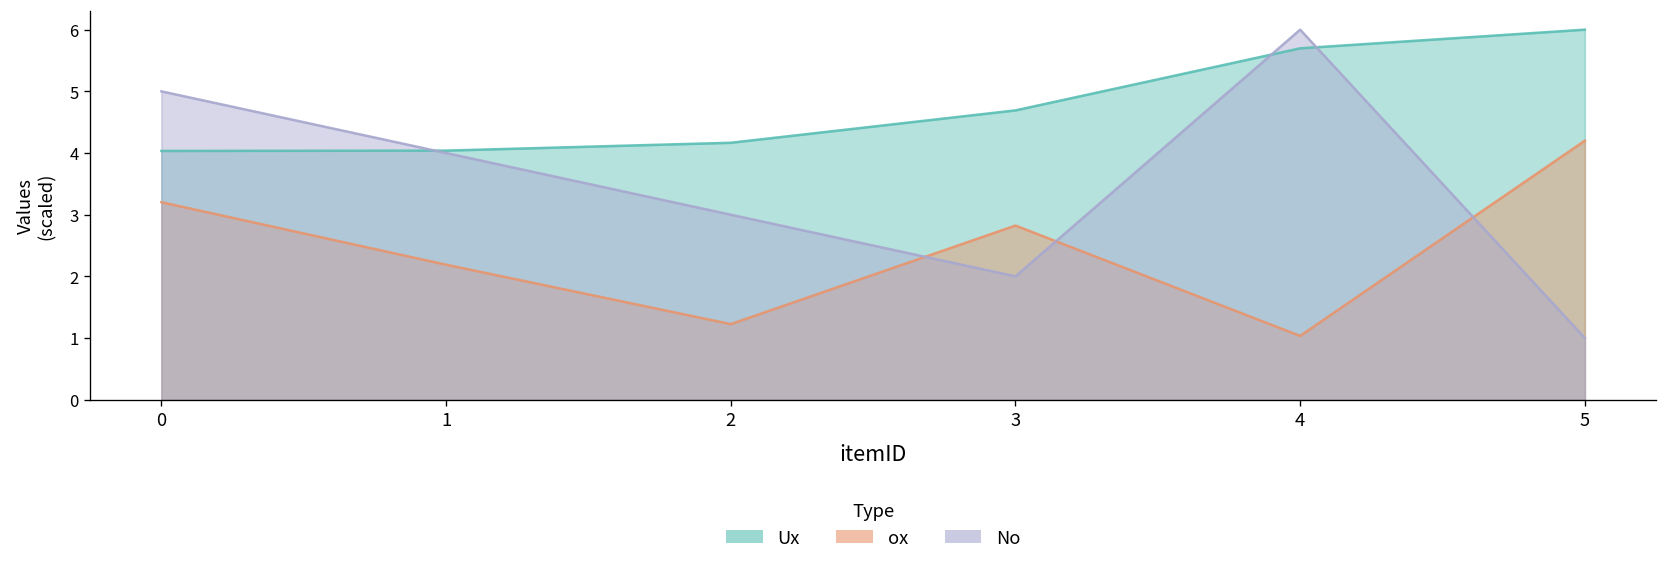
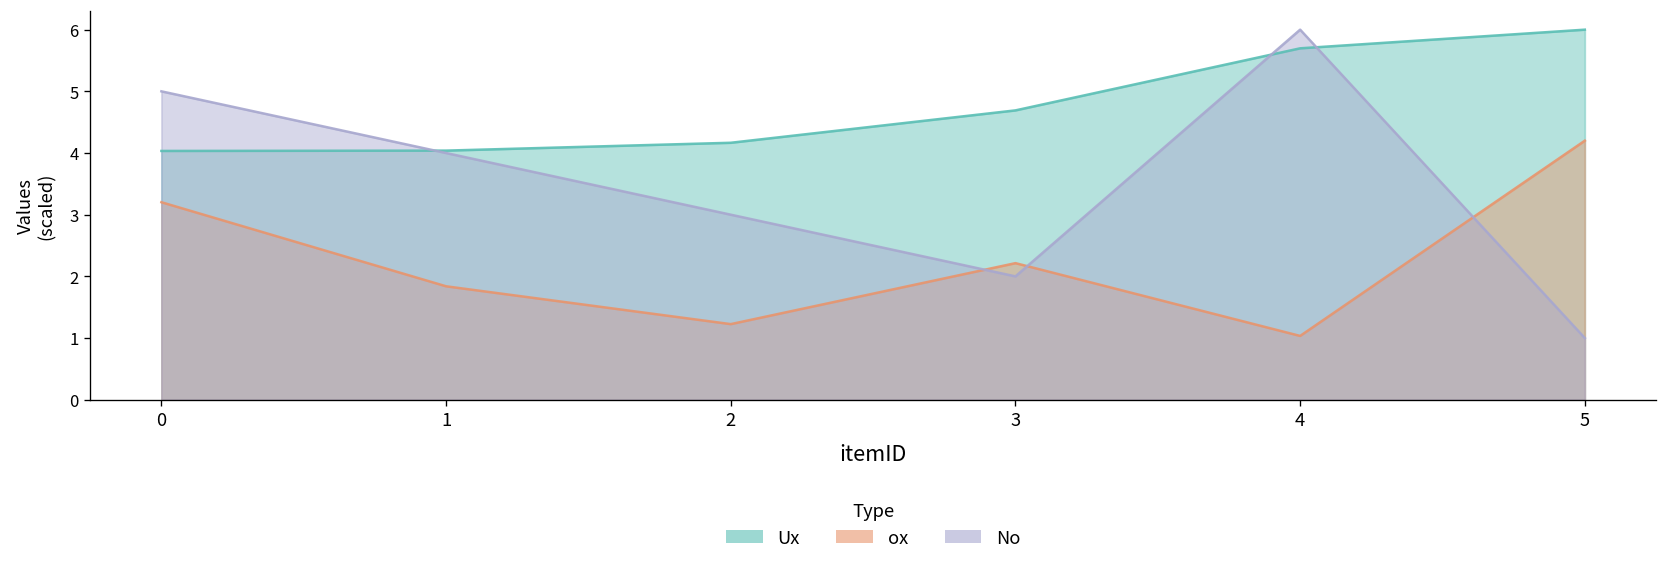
  {
    "ox": {
      "0": 3.2,
-     "1": 2.2,
+     "1": 1.8,
      "2": 1.2,
-     "3": 2.8,
+     "3": 2.2,
      "4": 1.0,
      "5": 4.2
    }
  }
